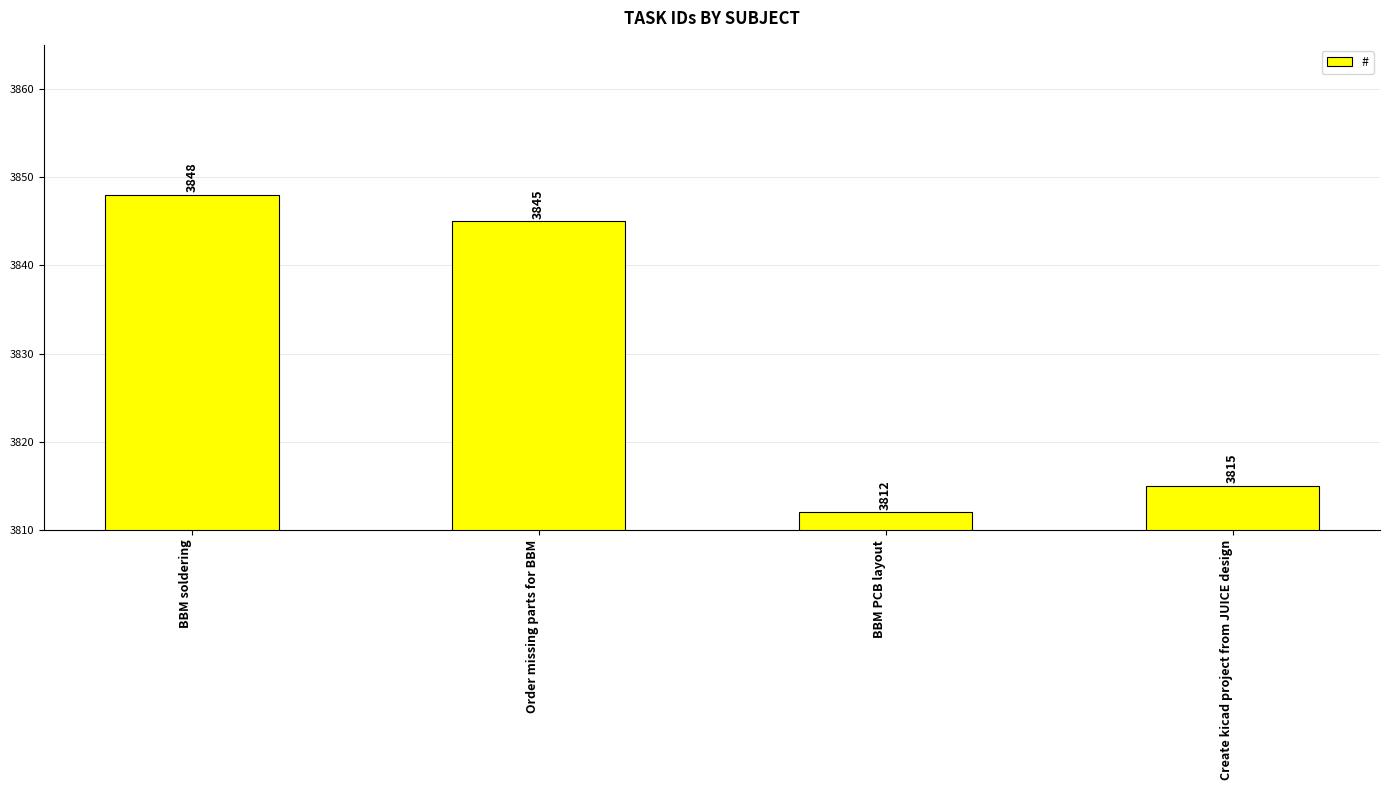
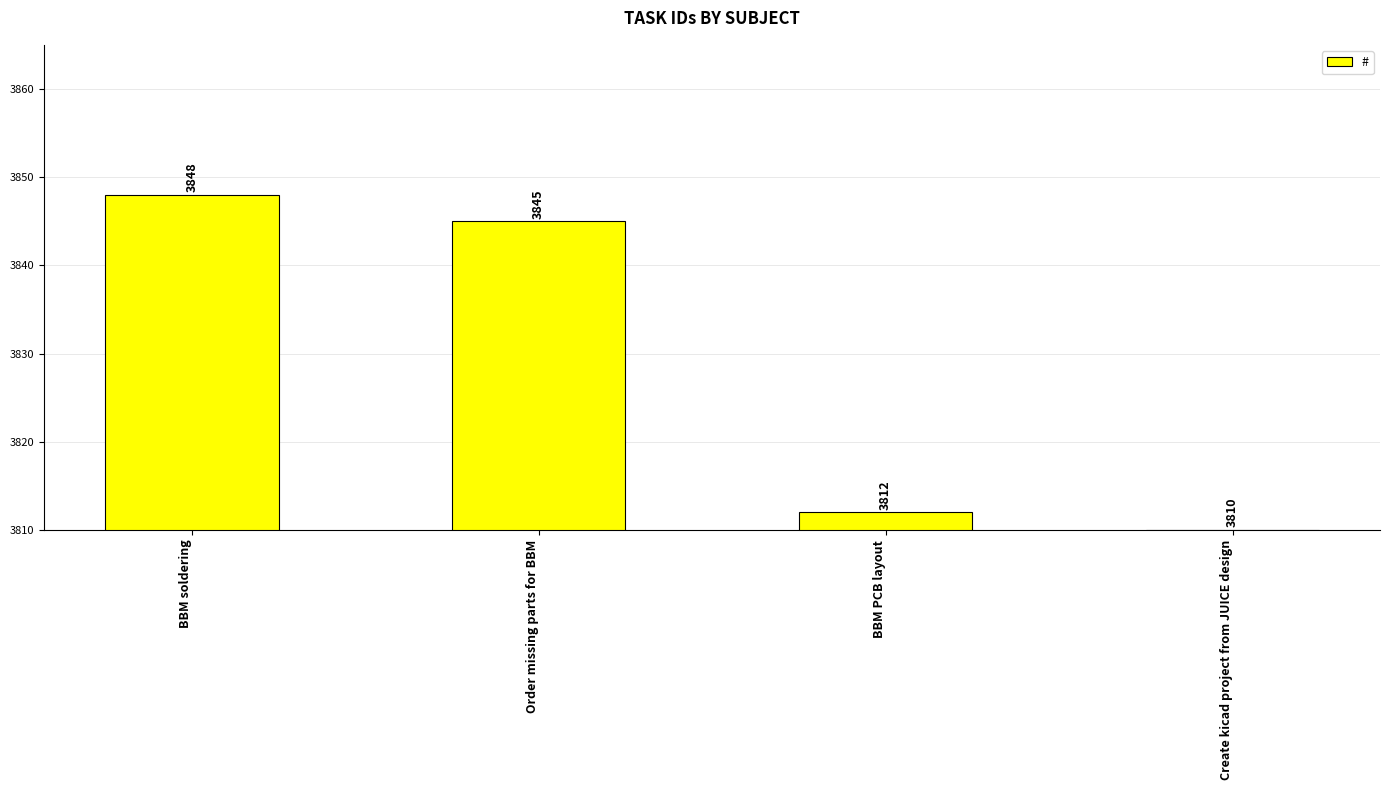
  {
    "BBM soldering": 3848,
    "Order missing parts for BBM": 3845,
    "BBM PCB layout": 3812,
-   "Create kicad project from JUICE design": 3815
+   "Create kicad project from JUICE design": 3810
  }
